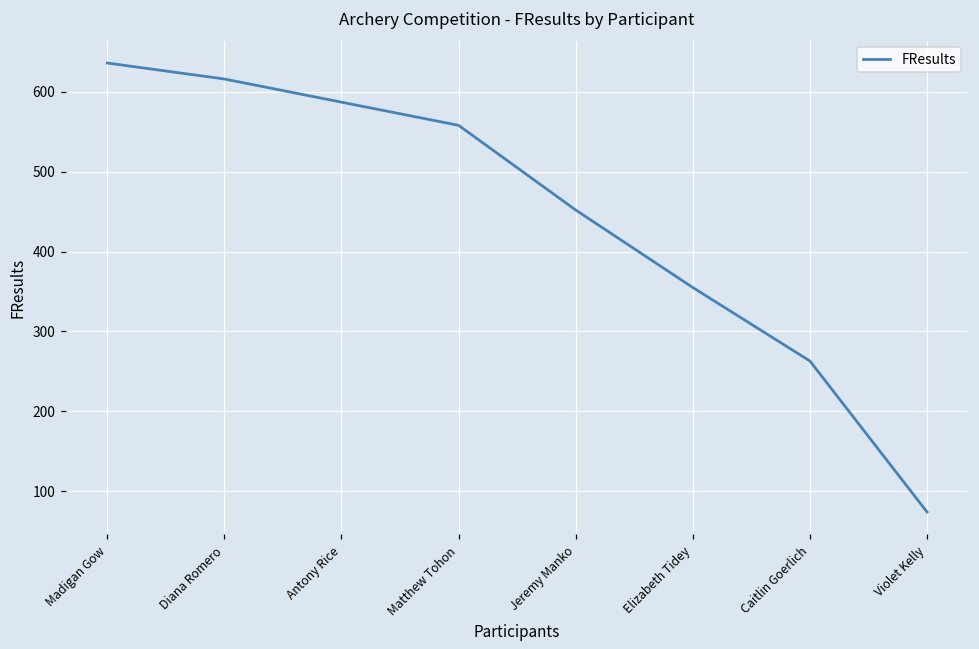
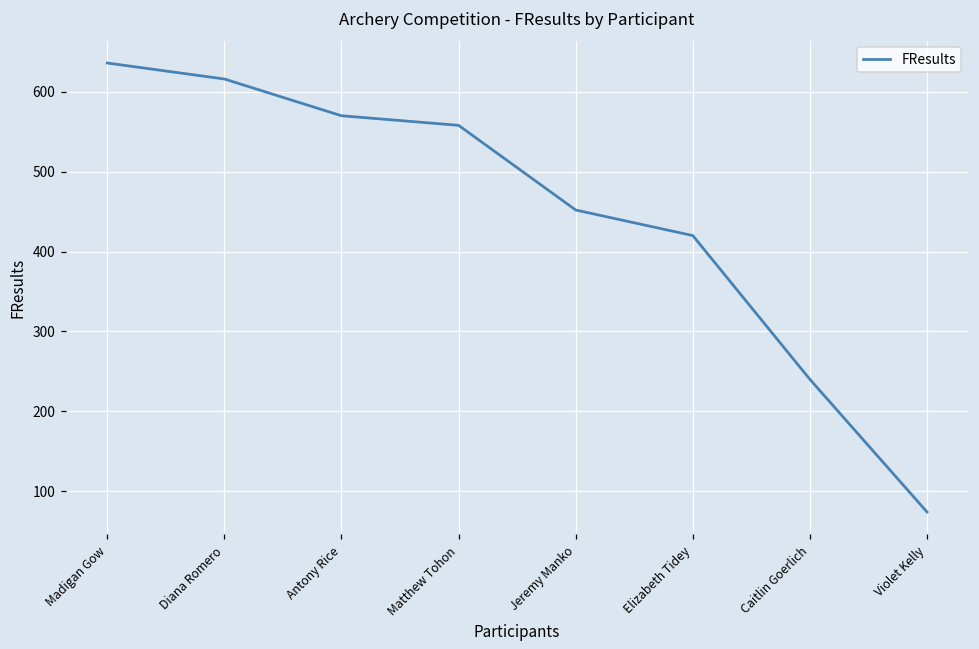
  {
    "Madigan Gow": 640,
    "Diana Romero": 620,
-   "Antony Rice": 590,
+   "Antony Rice": 570,
    "Matthew Tohon": 560,
    "Jeremy Manko": 450,
-   "Elizabeth Tidey": 360,
-   "Caitlin Goerlich": 260,
+   "Elizabeth Tidey": 420,
+   "Caitlin Goerlich": 240,
    "Violet Kelly": 70
  }
